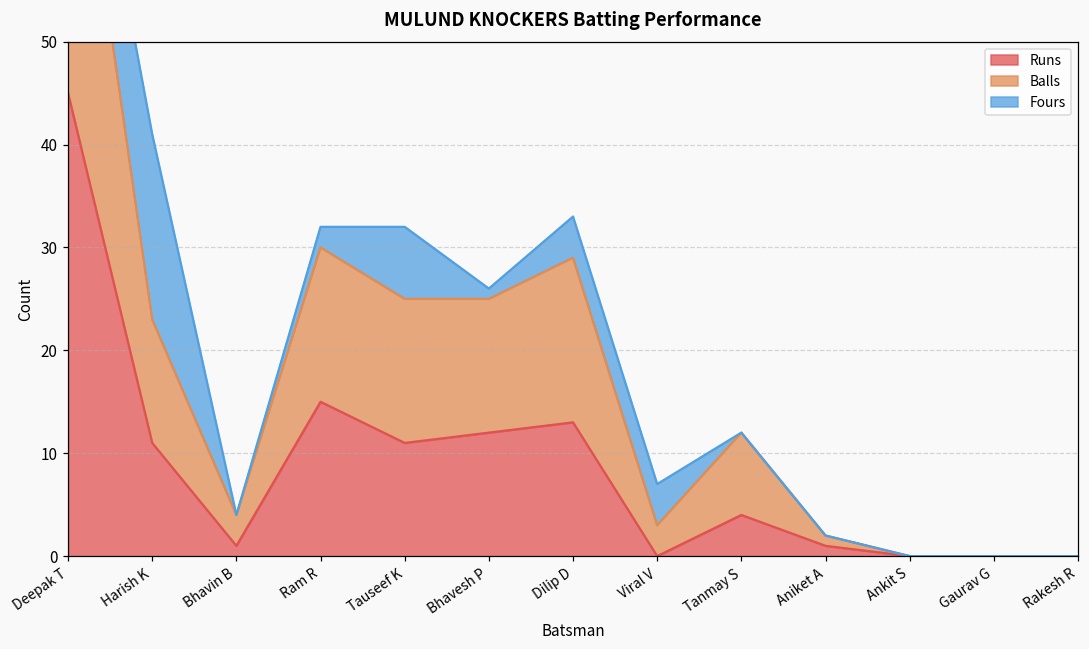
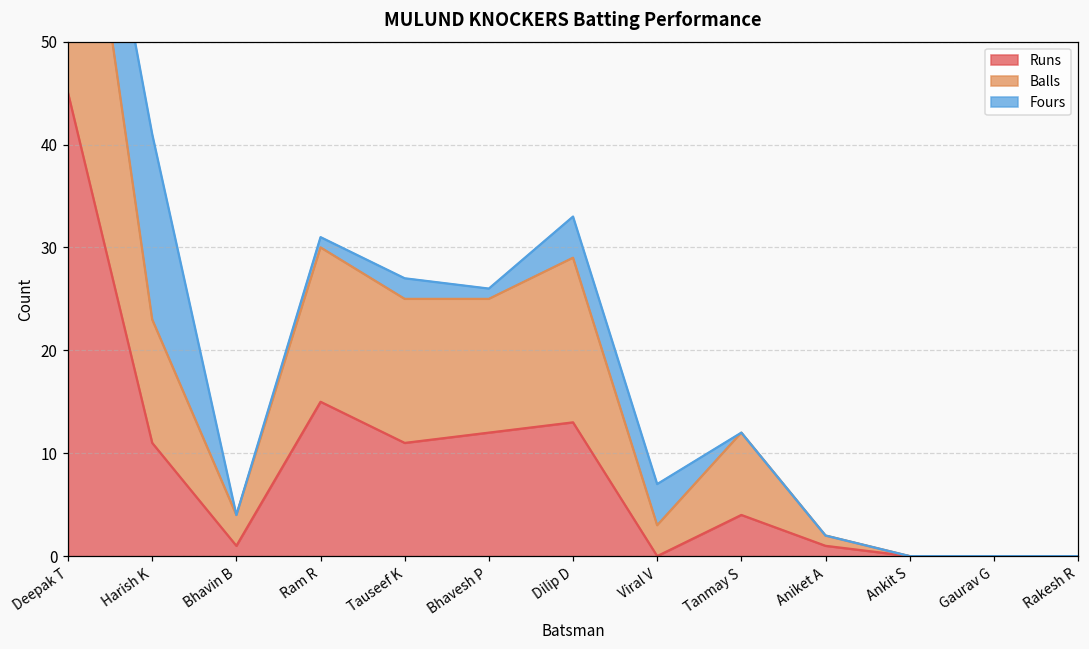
  {
    "Fours": {
      "Harish K": 18,
-     "Ram R": 2,
-     "Tauseef K": 7,
+     "Ram R": 1,
+     "Tauseef K": 2,
      "Bhavesh P": 1,
      "Dilip D": 4,
      "Viral V": 4
    }
  }
